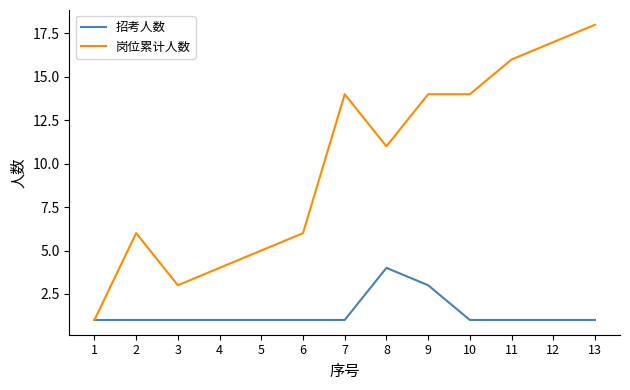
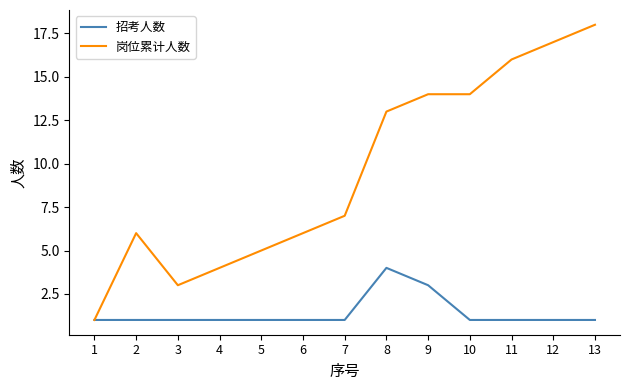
  {
    "招考人数": {
      "2": 1,
      "3": 1,
      "4": 1,
      "5": 1,
      "6": 1,
      "7": 1,
      "8": 4,
      "9": 3,
      "10": 1,
      "11": 1,
      "12": 1,
      "13": 1
    },
    "岗位累计人数": {
      "2": 6,
      "3": 3,
      "4": 4,
      "5": 5,
      "6": 6,
-     "7": 14,
-     "8": 11,
+     "7": 7,
+     "8": 13,
      "9": 14,
      "10": 14,
      "11": 16,
      "12": 17,
      "13": 18
    }
  }
